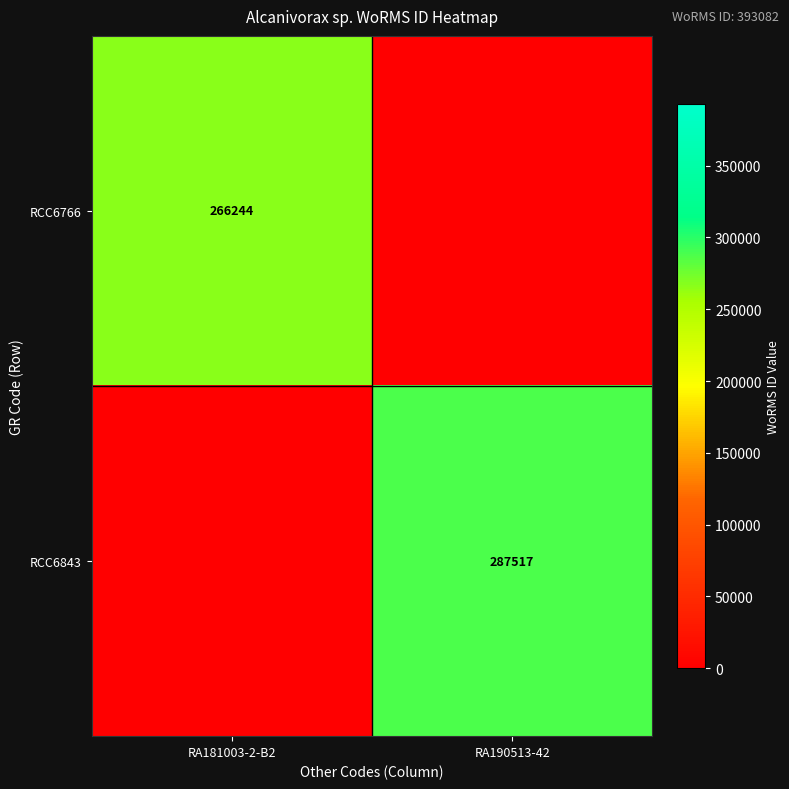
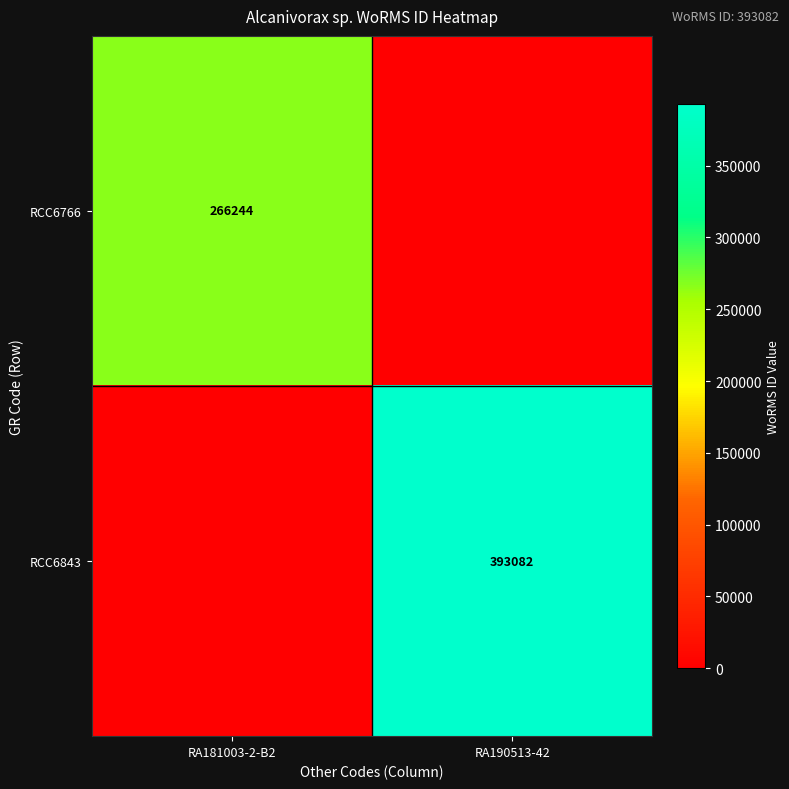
  {
    "RCC6766": {
      "RA181003-2-B2": 266244
    },
    "RCC6843": {
-     "RA190513-42": 287517
+     "RA190513-42": 393082
    }
  }
